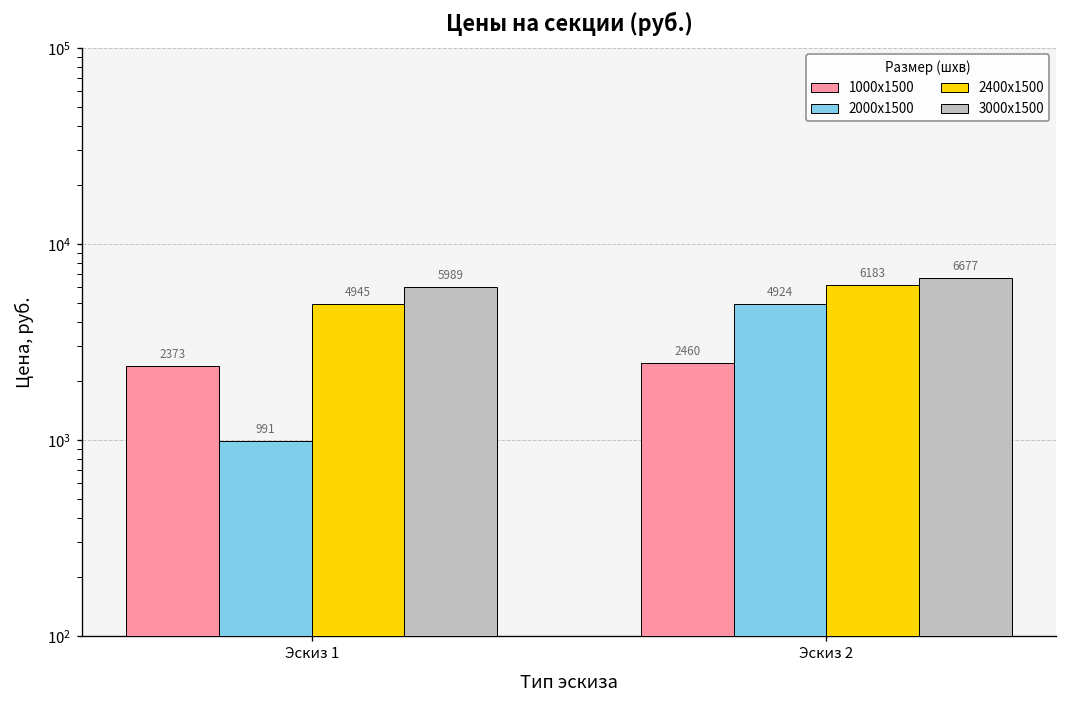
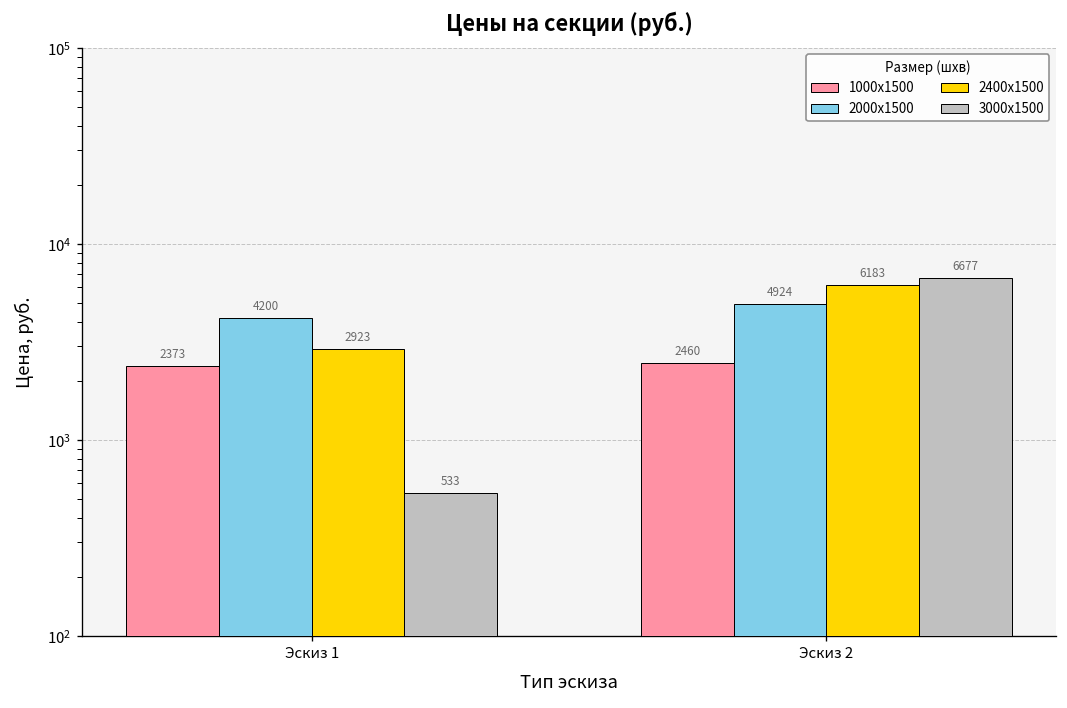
  {
    "1000x1500": {
      "Эскиз 1": 2373,
      "Эскиз 2": 2460
    },
    "2000x1500": {
-     "Эскиз 1": 991,
+     "Эскиз 1": 4200,
      "Эскиз 2": 4924
    },
    "2400x1500": {
-     "Эскиз 1": 4945,
+     "Эскиз 1": 2923,
      "Эскиз 2": 6183
    },
    "3000x1500": {
-     "Эскиз 1": 5989,
+     "Эскиз 1": 533,
      "Эскиз 2": 6677
    }
  }
